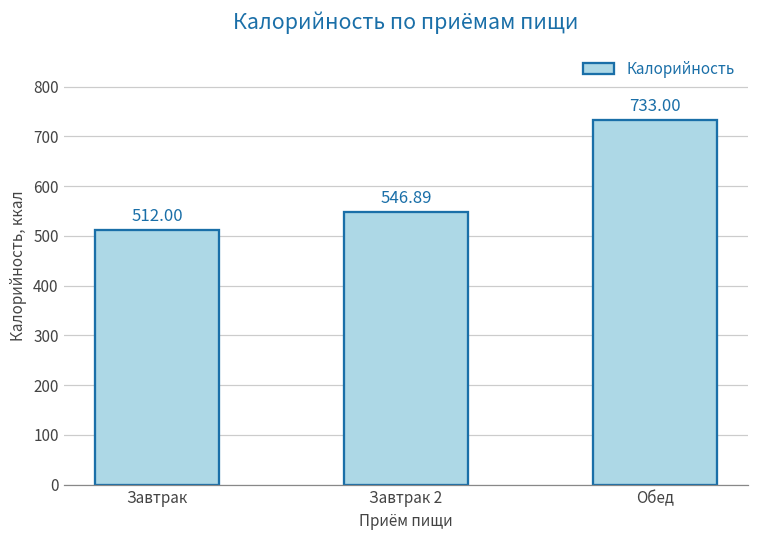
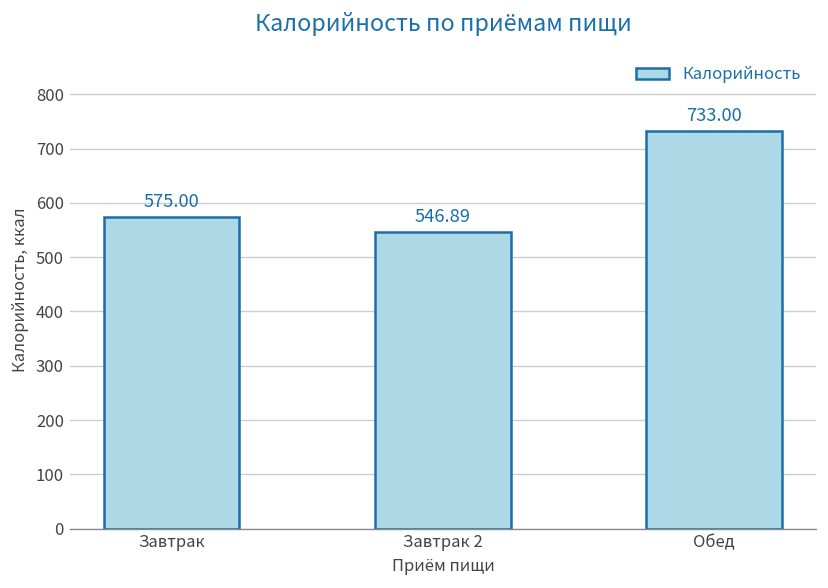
  {
-   "Завтрак": 512.00,
+   "Завтрак": 575.00,
    "Завтрак 2": 546.89,
    "Обед": 733.00
  }
